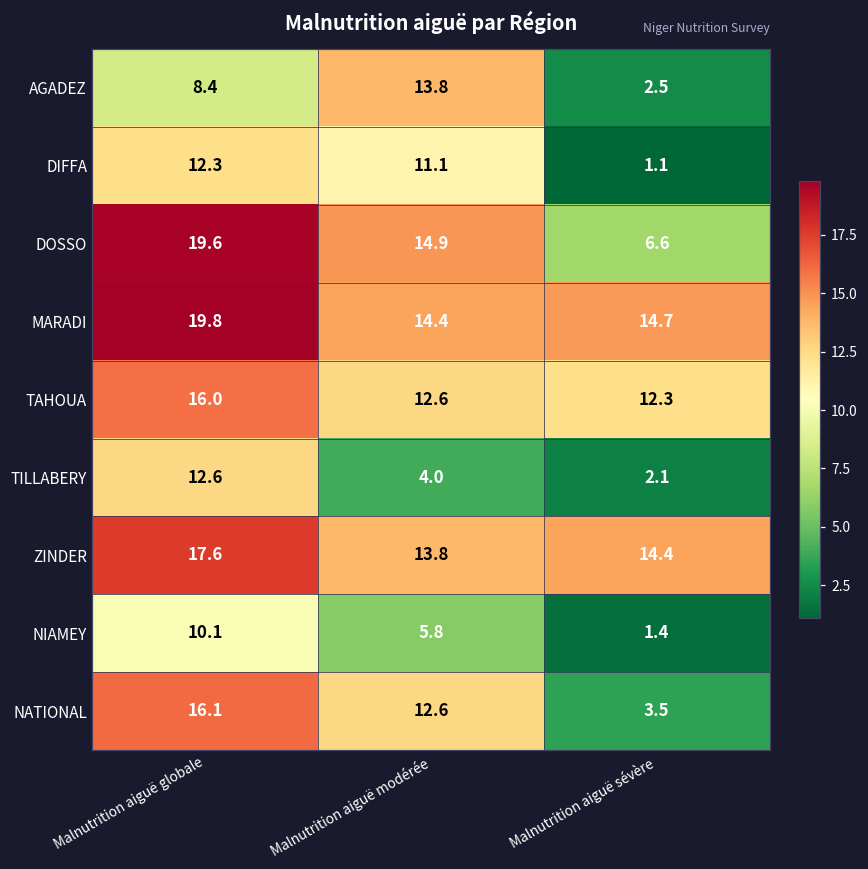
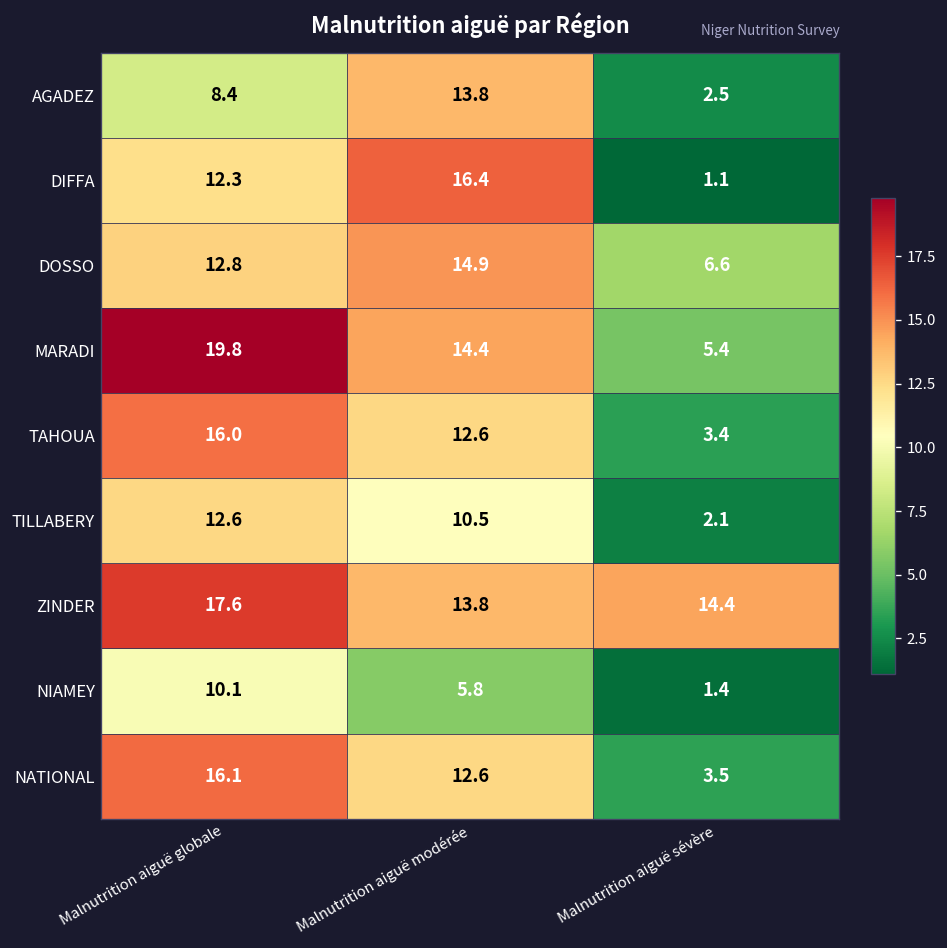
  {
    "AGADEZ": {
      "Malnutrition aiguë globale": 8.4,
      "Malnutrition aiguë modérée": 13.8,
      "Malnutrition aiguë sévère": 2.5
    },
    "DIFFA": {
      "Malnutrition aiguë globale": 12.3,
-     "Malnutrition aiguë modérée": 11.1,
+     "Malnutrition aiguë modérée": 16.4,
      "Malnutrition aiguë sévère": 1.1
    },
    "DOSSO": {
-     "Malnutrition aiguë globale": 19.6,
+     "Malnutrition aiguë globale": 12.8,
      "Malnutrition aiguë modérée": 14.9,
      "Malnutrition aiguë sévère": 6.6
    },
    "MARADI": {
      "Malnutrition aiguë globale": 19.8,
      "Malnutrition aiguë modérée": 14.4,
-     "Malnutrition aiguë sévère": 14.7
+     "Malnutrition aiguë sévère": 5.4
    },
    "TAHOUA": {
      "Malnutrition aiguë globale": 16.0,
      "Malnutrition aiguë modérée": 12.6,
-     "Malnutrition aiguë sévère": 12.3
+     "Malnutrition aiguë sévère": 3.4
    },
    "TILLABERY": {
      "Malnutrition aiguë globale": 12.6,
-     "Malnutrition aiguë modérée": 4.0,
+     "Malnutrition aiguë modérée": 10.5,
      "Malnutrition aiguë sévère": 2.1
    },
    "ZINDER": {
      "Malnutrition aiguë globale": 17.6,
      "Malnutrition aiguë modérée": 13.8,
      "Malnutrition aiguë sévère": 14.4
    },
    "NIAMEY": {
      "Malnutrition aiguë globale": 10.1,
      "Malnutrition aiguë modérée": 5.8,
      "Malnutrition aiguë sévère": 1.4
    },
    "NATIONAL": {
      "Malnutrition aiguë globale": 16.1,
      "Malnutrition aiguë modérée": 12.6,
      "Malnutrition aiguë sévère": 3.5
    }
  }
